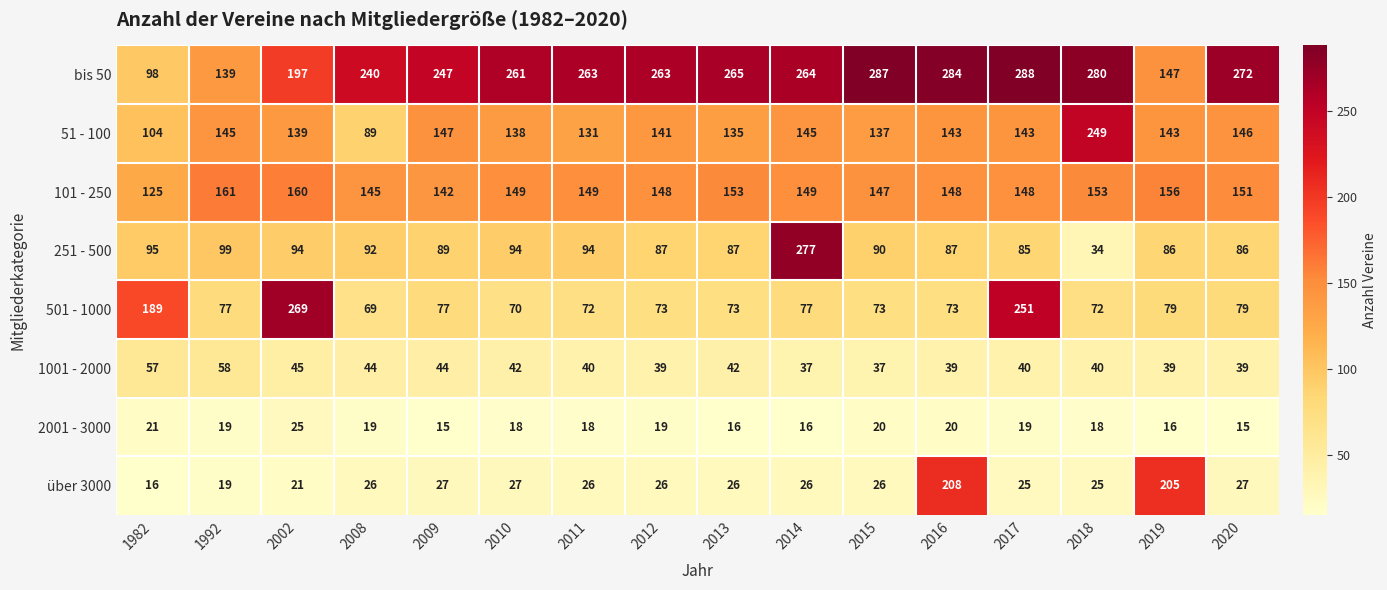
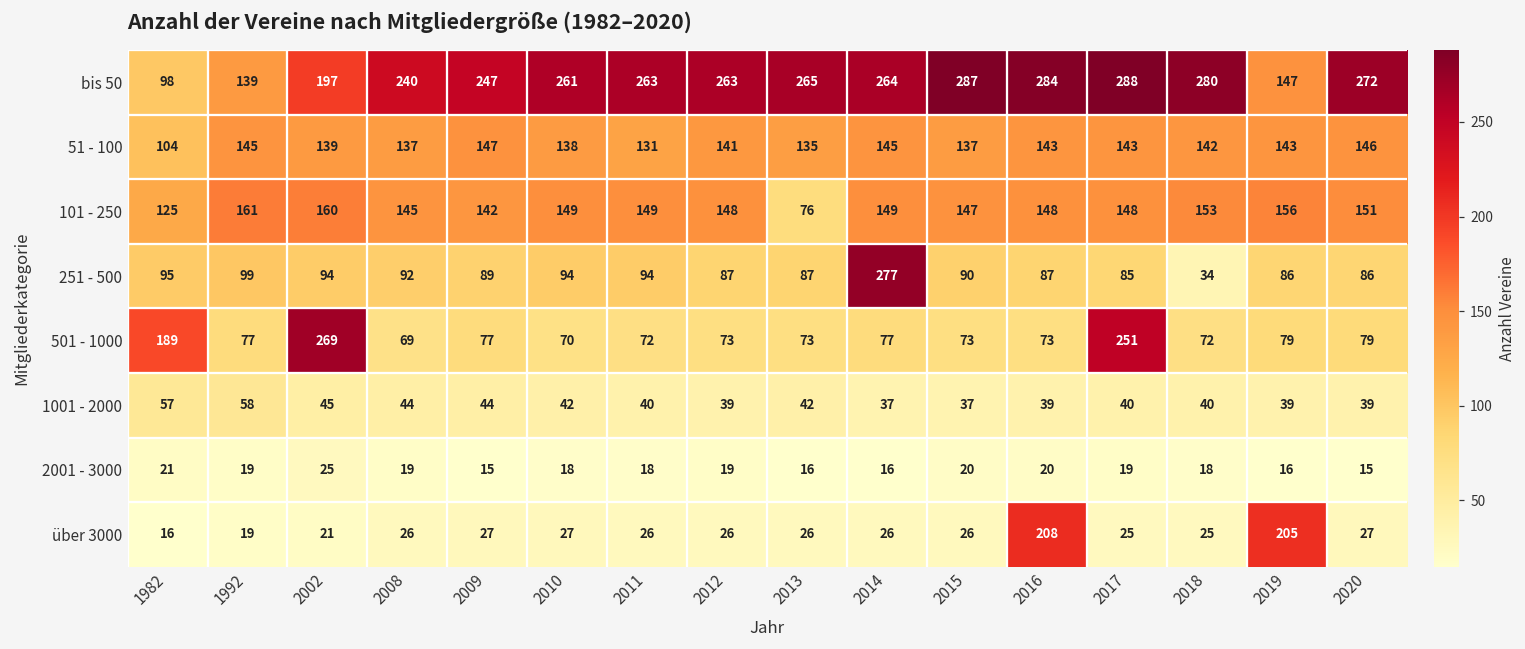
  {
    "bis 50": {
      "1982": 98,
      "1992": 139,
      "2002": 197,
      "2008": 240,
      "2009": 247,
      "2010": 261,
      "2011": 263,
      "2012": 263,
      "2013": 265,
      "2014": 264,
      "2015": 287,
      "2016": 284,
      "2017": 288,
      "2018": 280,
      "2019": 147,
      "2020": 272
    },
    "51 - 100": {
      "1982": 104,
      "1992": 145,
      "2002": 139,
-     "2008": 89,
+     "2008": 137,
      "2009": 147,
      "2010": 138,
      "2011": 131,
      "2012": 141,
      "2013": 135,
      "2014": 145,
      "2015": 137,
      "2016": 143,
      "2017": 143,
-     "2018": 249,
+     "2018": 142,
      "2019": 143,
      "2020": 146
    },
    "101 - 250": {
      "1982": 125,
      "1992": 161,
      "2002": 160,
      "2008": 145,
      "2009": 142,
      "2010": 149,
      "2011": 149,
      "2012": 148,
-     "2013": 153,
+     "2013": 76,
      "2014": 149,
      "2015": 147,
      "2016": 148,
      "2017": 148,
      "2018": 153,
      "2019": 156,
      "2020": 151
    },
    "251 - 500": {
      "1982": 95,
      "1992": 99,
      "2002": 94,
      "2008": 92,
      "2009": 89,
      "2010": 94,
      "2011": 94,
      "2012": 87,
      "2013": 87,
      "2014": 277,
      "2015": 90,
      "2016": 87,
      "2017": 85,
      "2018": 34,
      "2019": 86,
      "2020": 86
    },
    "501 - 1000": {
      "1982": 189,
      "1992": 77,
      "2002": 269,
      "2008": 69,
      "2009": 77,
      "2010": 70,
      "2011": 72,
      "2012": 73,
      "2013": 73,
      "2014": 77,
      "2015": 73,
      "2016": 73,
      "2017": 251,
      "2018": 72,
      "2019": 79,
      "2020": 79
    },
    "1001 - 2000": {
      "1982": 57,
      "1992": 58,
      "2002": 45,
      "2008": 44,
      "2009": 44,
      "2010": 42,
      "2011": 40,
      "2012": 39,
      "2013": 42,
      "2014": 37,
      "2015": 37,
      "2016": 39,
      "2017": 40,
      "2018": 40,
      "2019": 39,
      "2020": 39
    },
    "2001 - 3000": {
      "1982": 21,
      "1992": 19,
      "2002": 25,
      "2008": 19,
      "2009": 15,
      "2010": 18,
      "2011": 18,
      "2012": 19,
      "2013": 16,
      "2014": 16,
      "2015": 20,
      "2016": 20,
      "2017": 19,
      "2018": 18,
      "2019": 16,
      "2020": 15
    },
    "über 3000": {
      "1982": 16,
      "1992": 19,
      "2002": 21,
      "2008": 26,
      "2009": 27,
      "2010": 27,
      "2011": 26,
      "2012": 26,
      "2013": 26,
      "2014": 26,
      "2015": 26,
      "2016": 208,
      "2017": 25,
      "2018": 25,
      "2019": 205,
      "2020": 27
    }
  }
